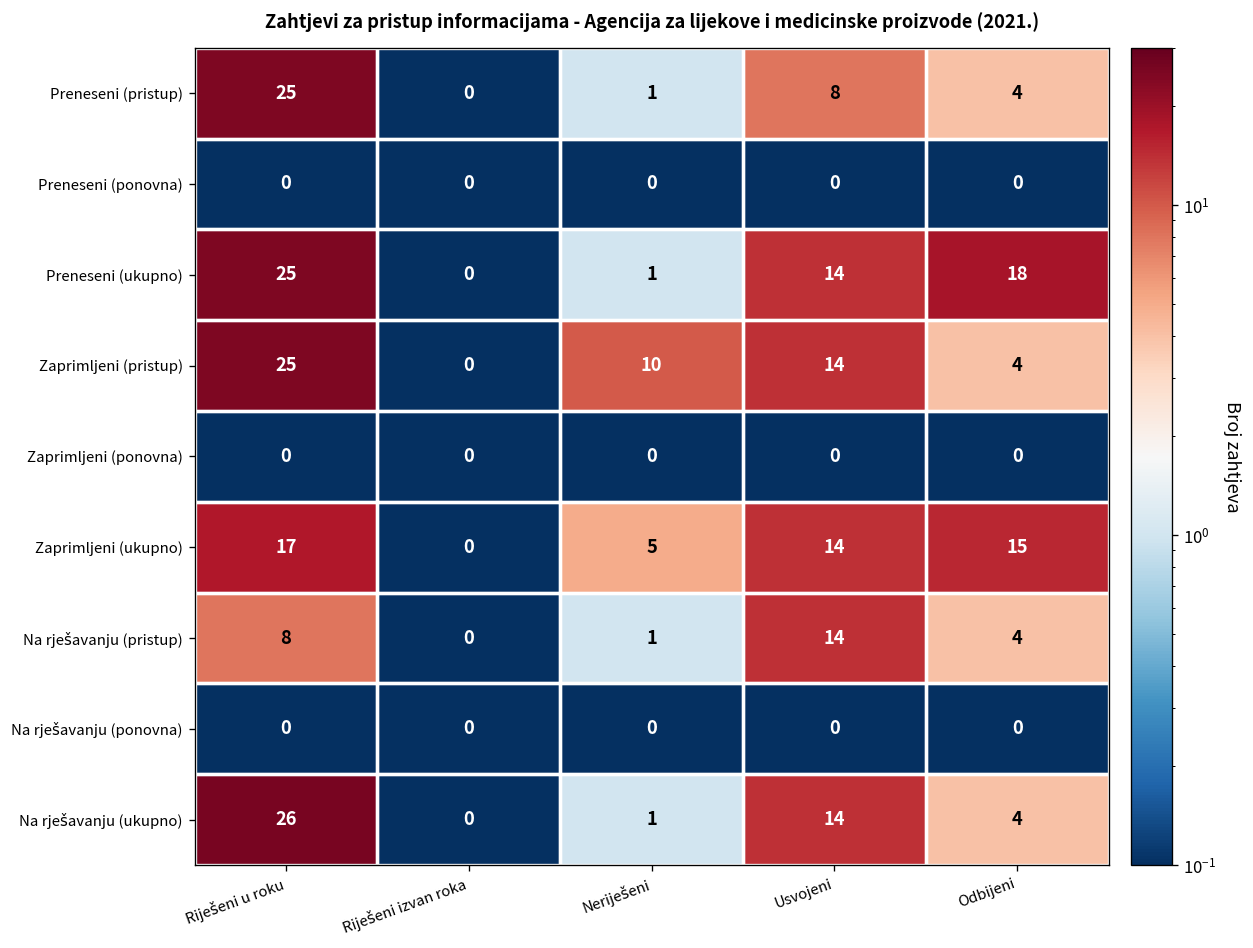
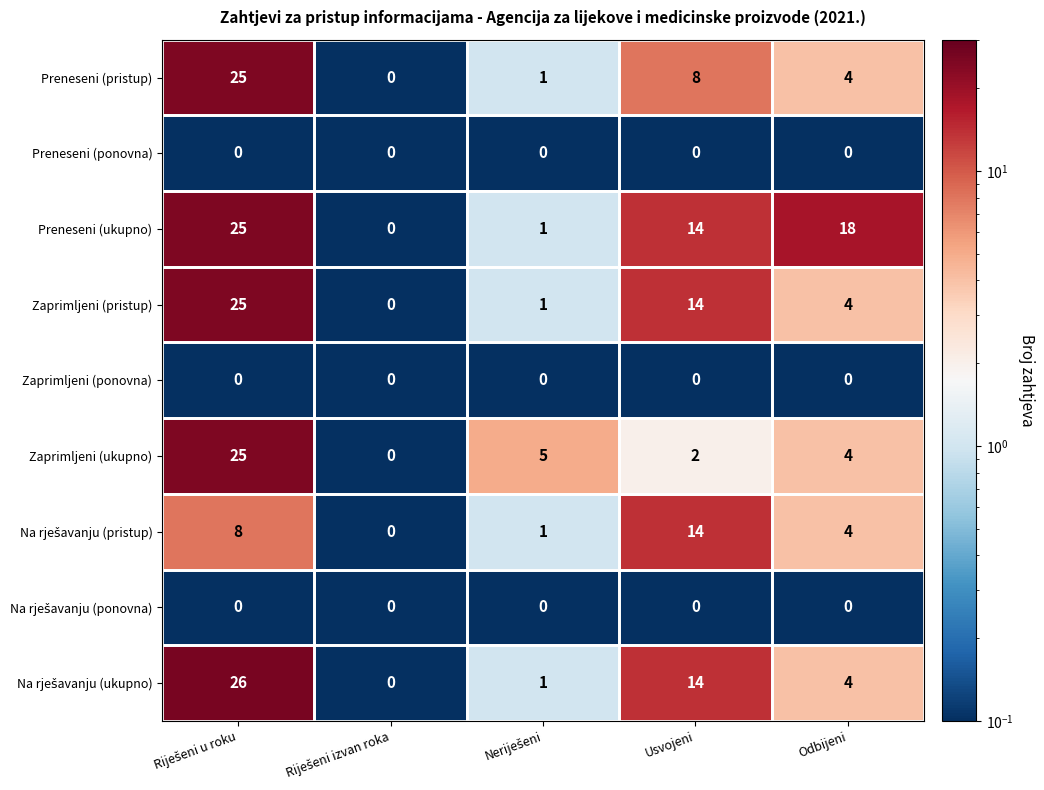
  {
    "Preneseni (pristup)": {
      "Riješeni u roku": 25,
      "Riješeni izvan roka": 0,
      "Neriješeni": 1,
      "Usvojeni": 8,
      "Odbijeni": 4
    },
    "Preneseni (ponovna)": {
      "Riješeni u roku": 0,
      "Riješeni izvan roka": 0,
      "Neriješeni": 0,
      "Usvojeni": 0,
      "Odbijeni": 0
    },
    "Preneseni (ukupno)": {
      "Riješeni u roku": 25,
      "Riješeni izvan roka": 0,
      "Neriješeni": 1,
      "Usvojeni": 14,
      "Odbijeni": 18
    },
    "Zaprimljeni (pristup)": {
      "Riješeni u roku": 25,
      "Riješeni izvan roka": 0,
-     "Neriješeni": 10,
+     "Neriješeni": 1,
      "Usvojeni": 14,
      "Odbijeni": 4
    },
    "Zaprimljeni (ponovna)": {
      "Riješeni u roku": 0,
      "Riješeni izvan roka": 0,
      "Neriješeni": 0,
      "Usvojeni": 0,
      "Odbijeni": 0
    },
    "Zaprimljeni (ukupno)": {
-     "Riješeni u roku": 17,
+     "Riješeni u roku": 25,
      "Riješeni izvan roka": 0,
      "Neriješeni": 5,
-     "Usvojeni": 14,
-     "Odbijeni": 15
+     "Usvojeni": 2,
+     "Odbijeni": 4
    },
    "Na rješavanju (pristup)": {
      "Riješeni u roku": 8,
      "Riješeni izvan roka": 0,
      "Neriješeni": 1,
      "Usvojeni": 14,
      "Odbijeni": 4
    },
    "Na rješavanju (ponovna)": {
      "Riješeni u roku": 0,
      "Riješeni izvan roka": 0,
      "Neriješeni": 0,
      "Usvojeni": 0,
      "Odbijeni": 0
    },
    "Na rješavanju (ukupno)": {
      "Riješeni u roku": 26,
      "Riješeni izvan roka": 0,
      "Neriješeni": 1,
      "Usvojeni": 14,
      "Odbijeni": 4
    }
  }
